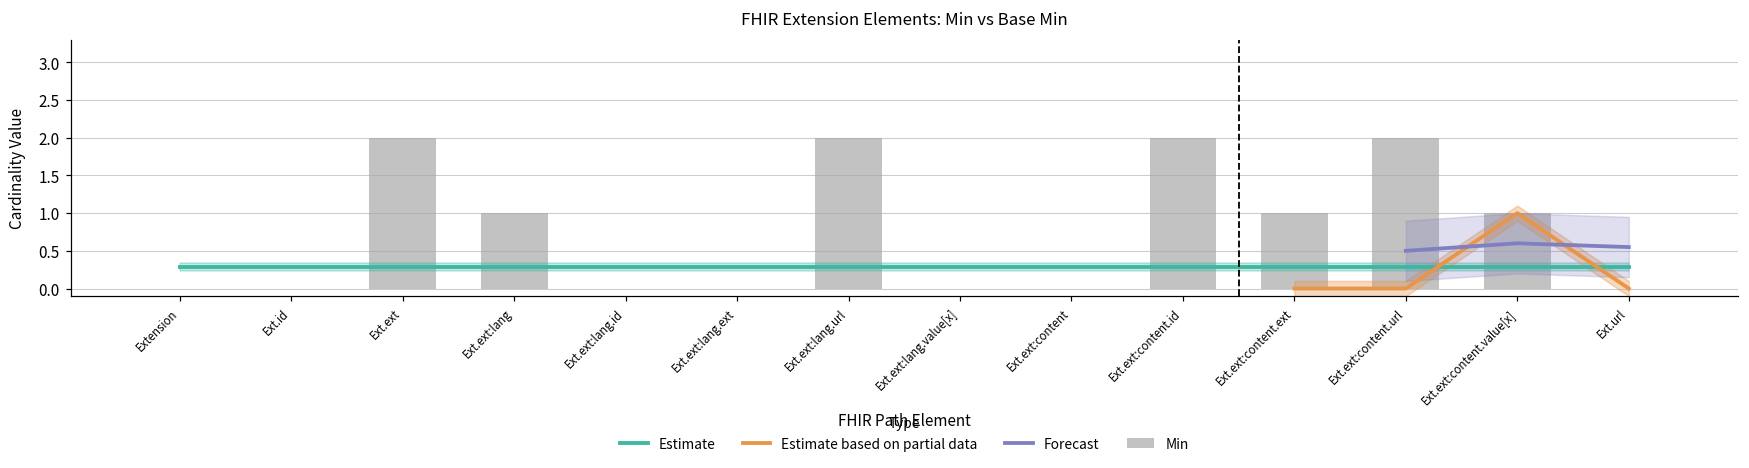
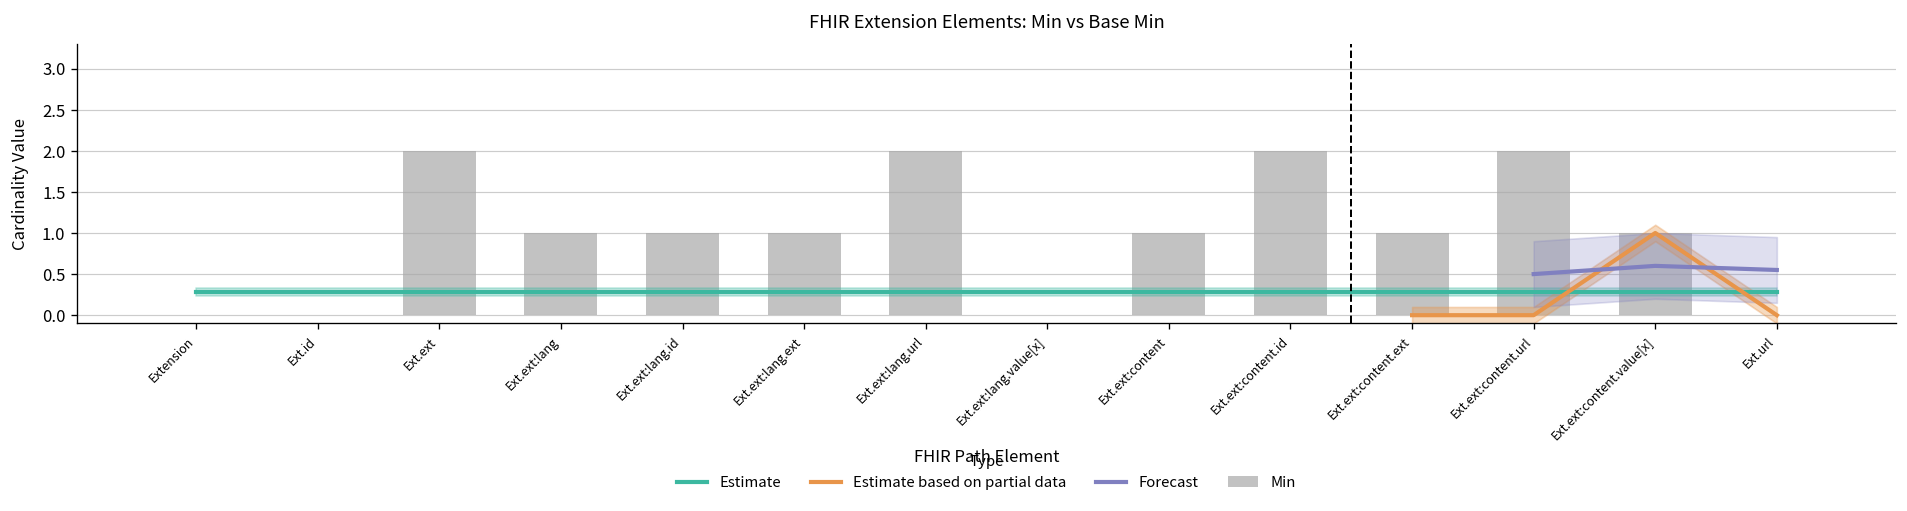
  {
    "Min": {
      "Extension": 0,
      "Ext.id": 0,
      "Ext.ext": 2,
      "Ext.ext:lang": 1,
-     "Ext.ext:lang.id": 0,
-     "Ext.ext:lang.ext": 0,
+     "Ext.ext:lang.id": 1,
+     "Ext.ext:lang.ext": 1,
      "Ext.ext:lang.url": 2,
      "Ext.ext:lang.value[x]": 0,
-     "Ext.ext:content": 0,
+     "Ext.ext:content": 1,
      "Ext.ext:content.id": 2,
      "Ext.ext:content.ext": 1,
      "Ext.ext:content.url": 2,
      "Ext.ext:content.value[x]": 1,
      "Ext.url": 0
    }
  }
